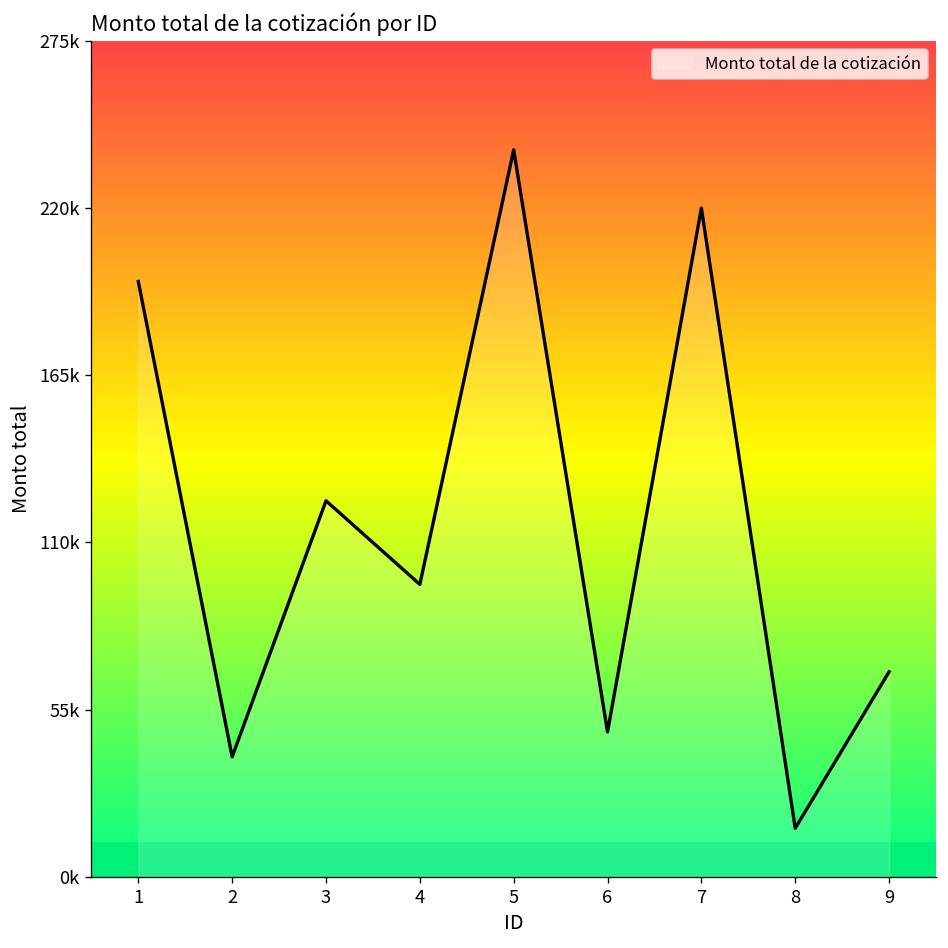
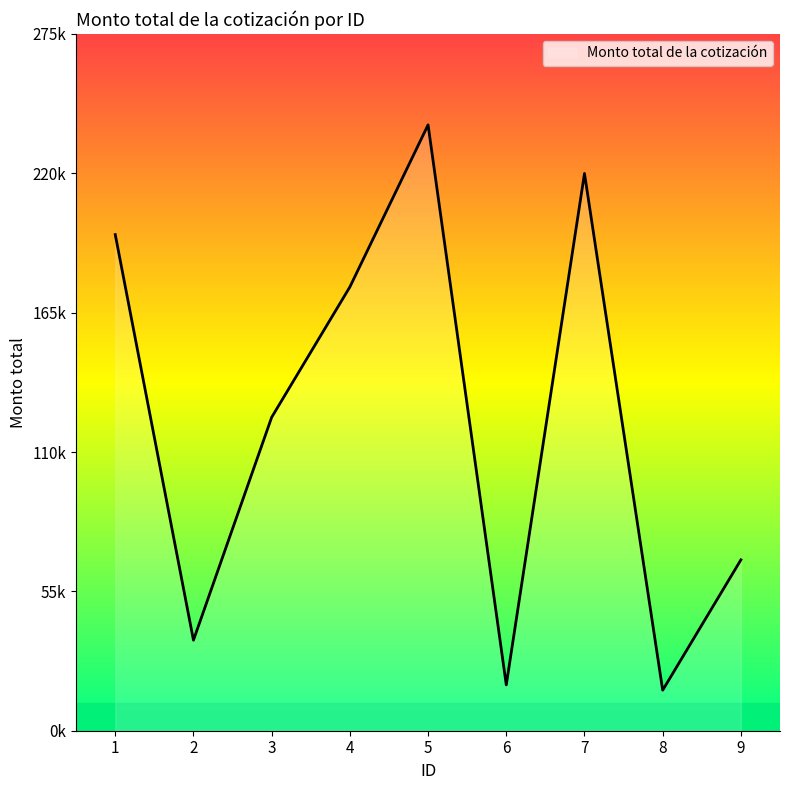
  {
    "1": 196000,
-   "2": 39000,
+   "2": 36000,
    "3": 124000,
-   "4": 96000,
+   "4": 175000,
    "5": 239000,
-   "6": 48000,
+   "6": 18000,
    "7": 220000,
    "8": 16000,
    "9": 67000
  }
